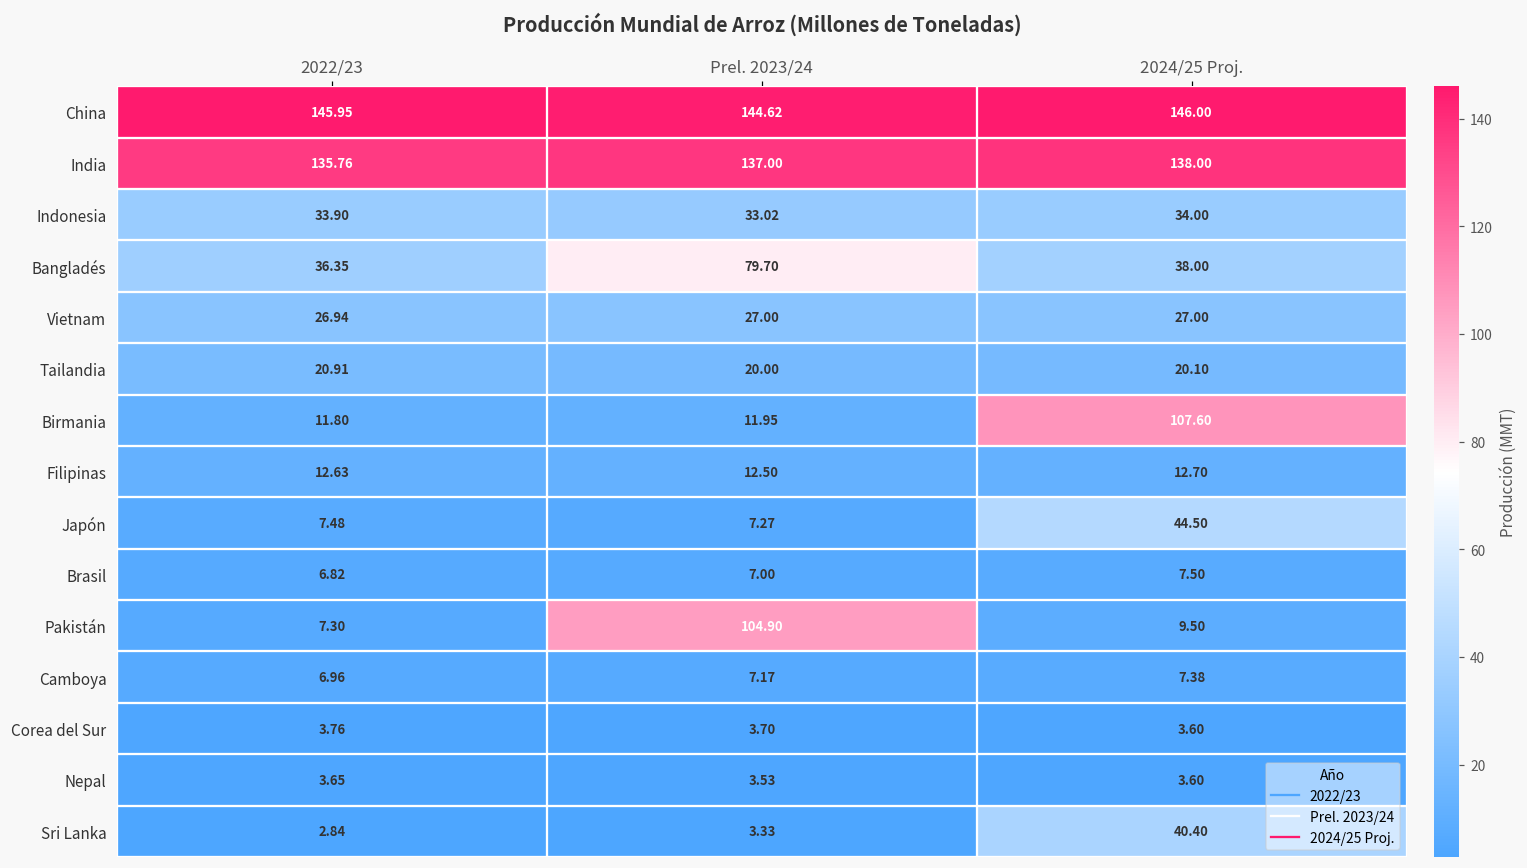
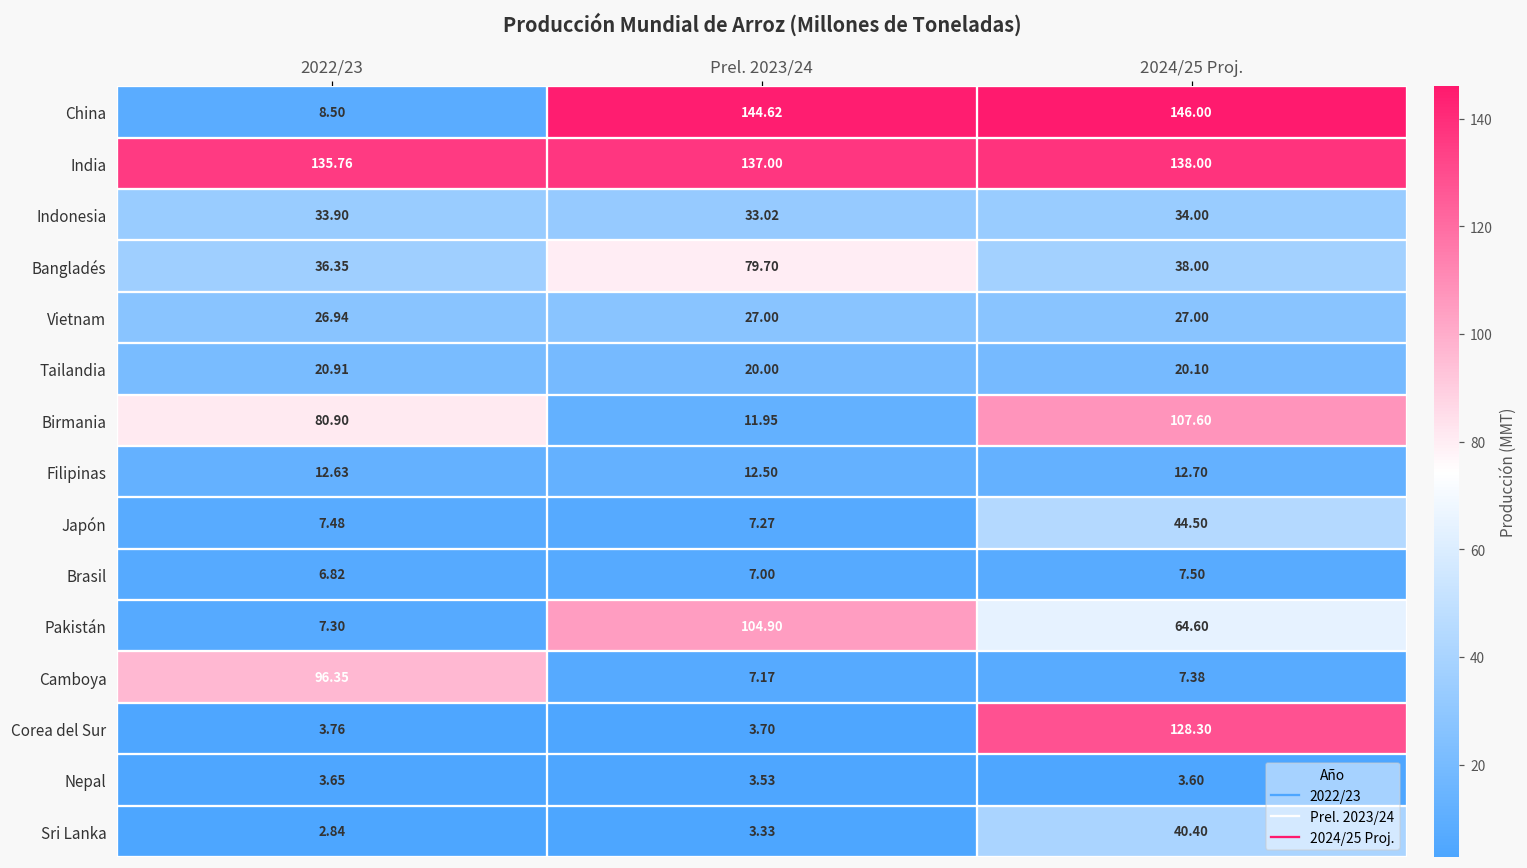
  {
    "China": {
-     "2022/23": 145.95,
+     "2022/23": 8.50,
      "Prel. 2023/24": 144.62,
      "2024/25 Proj.": 146.00
    },
    "India": {
      "2022/23": 135.76,
      "Prel. 2023/24": 137.00,
      "2024/25 Proj.": 138.00
    },
    "Indonesia": {
      "2022/23": 33.90,
      "Prel. 2023/24": 33.02,
      "2024/25 Proj.": 34.00
    },
    "Bangladés": {
      "2022/23": 36.35,
      "Prel. 2023/24": 79.70,
      "2024/25 Proj.": 38.00
    },
    "Vietnam": {
      "2022/23": 26.94,
      "Prel. 2023/24": 27.00,
      "2024/25 Proj.": 27.00
    },
    "Tailandia": {
      "2022/23": 20.91,
      "Prel. 2023/24": 20.00,
      "2024/25 Proj.": 20.10
    },
    "Birmania": {
-     "2022/23": 11.80,
+     "2022/23": 80.90,
      "Prel. 2023/24": 11.95,
      "2024/25 Proj.": 107.60
    },
    "Filipinas": {
      "2022/23": 12.63,
      "Prel. 2023/24": 12.50,
      "2024/25 Proj.": 12.70
    },
    "Japón": {
      "2022/23": 7.48,
      "Prel. 2023/24": 7.27,
      "2024/25 Proj.": 44.50
    },
    "Brasil": {
      "2022/23": 6.82,
      "Prel. 2023/24": 7.00,
      "2024/25 Proj.": 7.50
    },
    "Pakistán": {
      "2022/23": 7.30,
      "Prel. 2023/24": 104.90,
-     "2024/25 Proj.": 9.50
+     "2024/25 Proj.": 64.60
    },
    "Camboya": {
-     "2022/23": 6.96,
+     "2022/23": 96.35,
      "Prel. 2023/24": 7.17,
      "2024/25 Proj.": 7.38
    },
    "Corea del Sur": {
      "2022/23": 3.76,
      "Prel. 2023/24": 3.70,
-     "2024/25 Proj.": 3.60
+     "2024/25 Proj.": 128.30
    },
    "Nepal": {
      "2022/23": 3.65,
      "Prel. 2023/24": 3.53,
      "2024/25 Proj.": 3.60
    },
    "Sri Lanka": {
      "2022/23": 2.84,
      "Prel. 2023/24": 3.33,
      "2024/25 Proj.": 40.40
    }
  }
